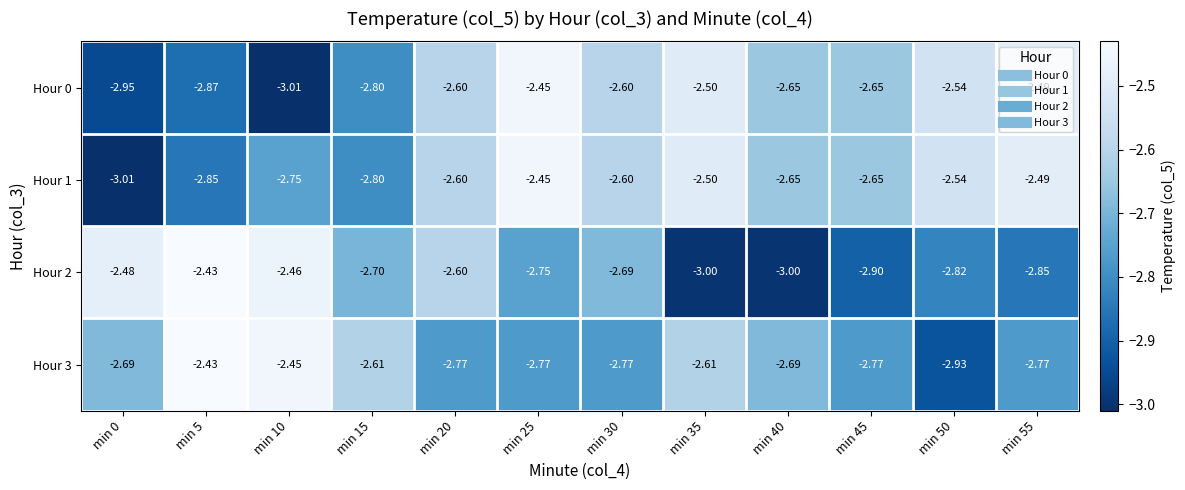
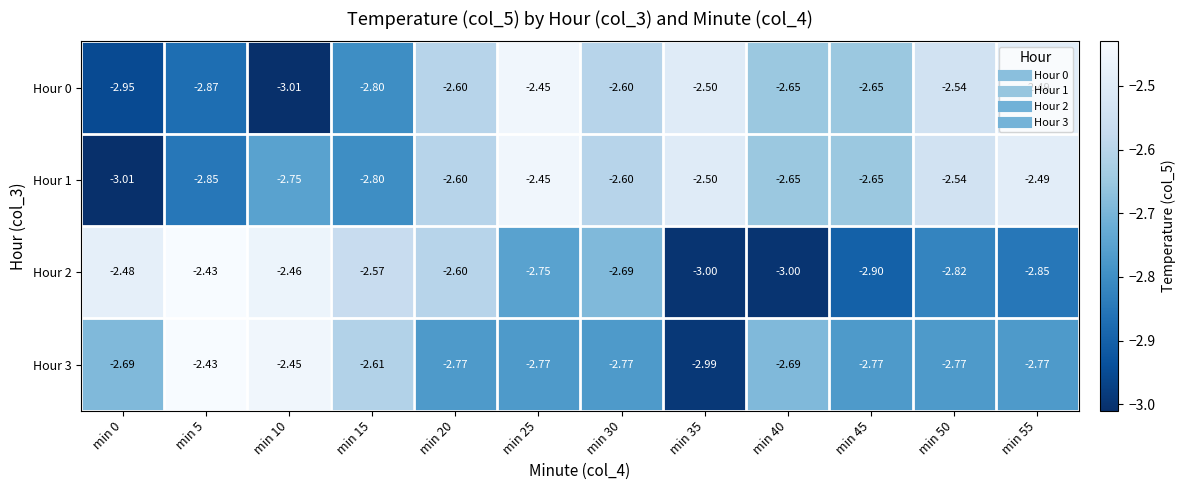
  {
    "Hour 0": {
      "min 0": -2.95,
      "min 5": -2.87,
      "min 10": -3.01,
      "min 15": -2.80,
      "min 20": -2.60,
      "min 25": -2.45,
      "min 30": -2.60,
      "min 35": -2.50,
      "min 40": -2.65,
      "min 45": -2.65,
      "min 50": -2.54
    },
    "Hour 1": {
      "min 0": -3.01,
      "min 5": -2.85,
      "min 10": -2.75,
      "min 15": -2.80,
      "min 20": -2.60,
      "min 25": -2.45,
      "min 30": -2.60,
      "min 35": -2.50,
      "min 40": -2.65,
      "min 45": -2.65,
      "min 50": -2.54,
      "min 55": -2.49
    },
    "Hour 2": {
      "min 0": -2.48,
      "min 5": -2.43,
      "min 10": -2.46,
-     "min 15": -2.70,
+     "min 15": -2.57,
      "min 20": -2.60,
      "min 25": -2.75,
      "min 30": -2.69,
      "min 35": -3.00,
      "min 40": -3.00,
      "min 45": -2.90,
      "min 50": -2.82,
      "min 55": -2.85
    },
    "Hour 3": {
      "min 0": -2.69,
      "min 5": -2.43,
      "min 10": -2.45,
      "min 15": -2.61,
      "min 20": -2.77,
      "min 25": -2.77,
      "min 30": -2.77,
-     "min 35": -2.61,
+     "min 35": -2.99,
      "min 40": -2.69,
      "min 45": -2.77,
-     "min 50": -2.93,
+     "min 50": -2.77,
      "min 55": -2.77
    }
  }
